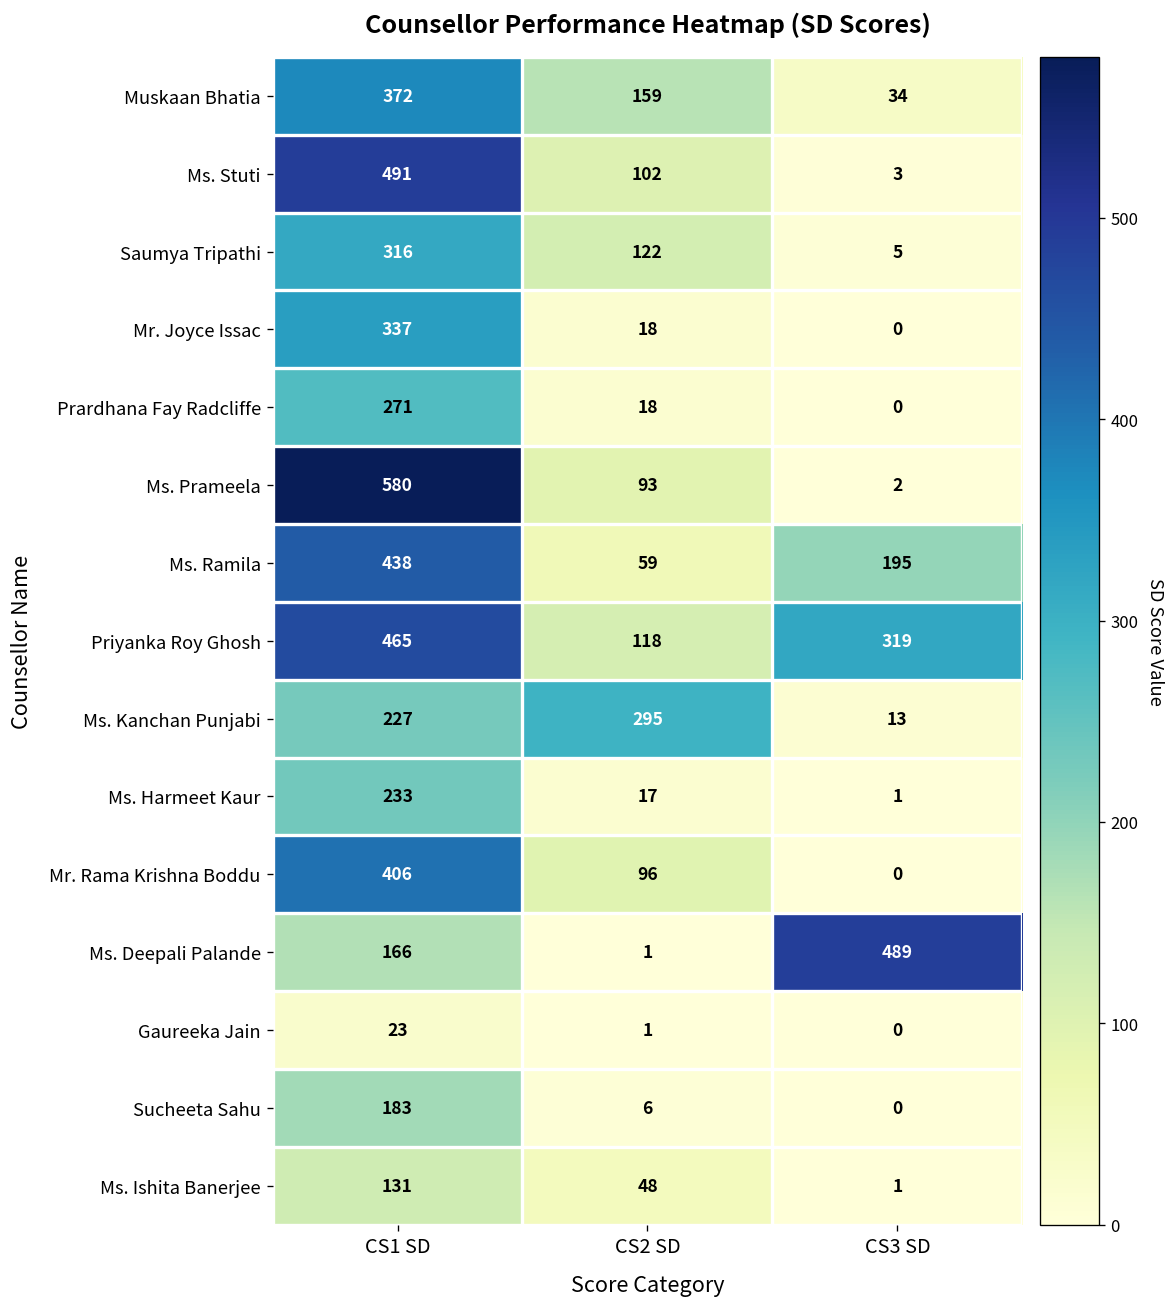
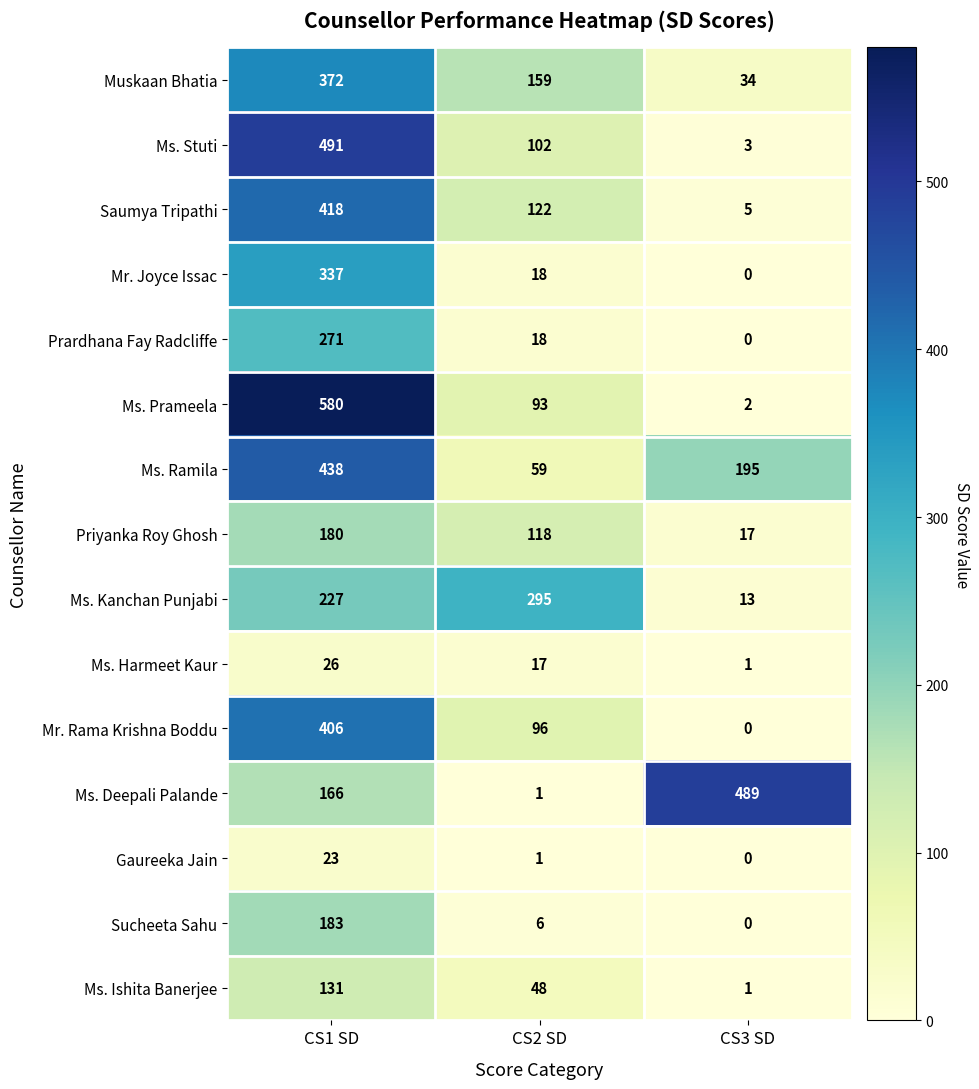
  {
    "Muskaan Bhatia": {
      "CS1 SD": 372,
      "CS2 SD": 159,
      "CS3 SD": 34
    },
    "Ms. Stuti": {
      "CS1 SD": 491,
      "CS2 SD": 102,
      "CS3 SD": 3
    },
    "Saumya Tripathi": {
-     "CS1 SD": 316,
+     "CS1 SD": 418,
      "CS2 SD": 122,
      "CS3 SD": 5
    },
    "Mr. Joyce Issac": {
      "CS1 SD": 337,
      "CS2 SD": 18,
      "CS3 SD": 0
    },
    "Prardhana Fay Radcliffe": {
      "CS1 SD": 271,
      "CS2 SD": 18,
      "CS3 SD": 0
    },
    "Ms. Prameela": {
      "CS1 SD": 580,
      "CS2 SD": 93,
      "CS3 SD": 2
    },
    "Ms. Ramila": {
      "CS1 SD": 438,
      "CS2 SD": 59,
      "CS3 SD": 195
    },
    "Priyanka Roy Ghosh": {
-     "CS1 SD": 465,
+     "CS1 SD": 180,
      "CS2 SD": 118,
-     "CS3 SD": 319
+     "CS3 SD": 17
    },
    "Ms. Kanchan Punjabi": {
      "CS1 SD": 227,
      "CS2 SD": 295,
      "CS3 SD": 13
    },
    "Ms. Harmeet Kaur": {
-     "CS1 SD": 233,
+     "CS1 SD": 26,
      "CS2 SD": 17,
      "CS3 SD": 1
    },
    "Mr. Rama Krishna Boddu": {
      "CS1 SD": 406,
      "CS2 SD": 96,
      "CS3 SD": 0
    },
    "Ms. Deepali Palande": {
      "CS1 SD": 166,
      "CS2 SD": 1,
      "CS3 SD": 489
    },
    "Gaureeka Jain": {
      "CS1 SD": 23,
      "CS2 SD": 1,
      "CS3 SD": 0
    },
    "Sucheeta Sahu": {
      "CS1 SD": 183,
      "CS2 SD": 6,
      "CS3 SD": 0
    },
    "Ms. Ishita Banerjee": {
      "CS1 SD": 131,
      "CS2 SD": 48,
      "CS3 SD": 1
    }
  }
